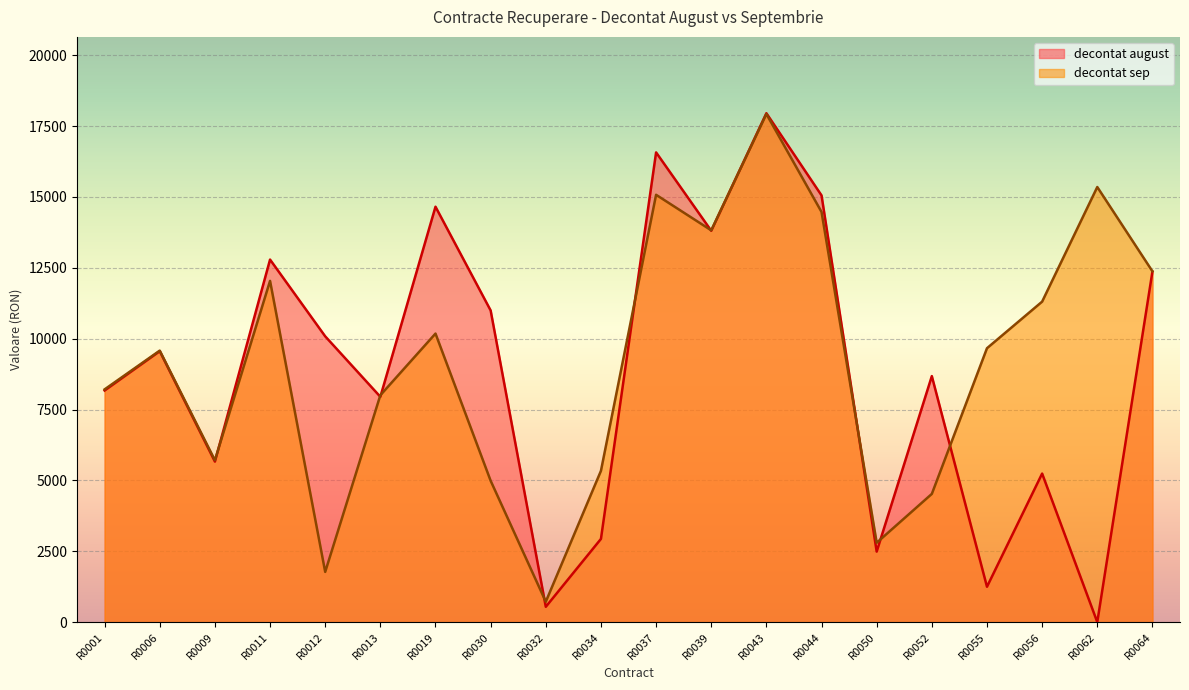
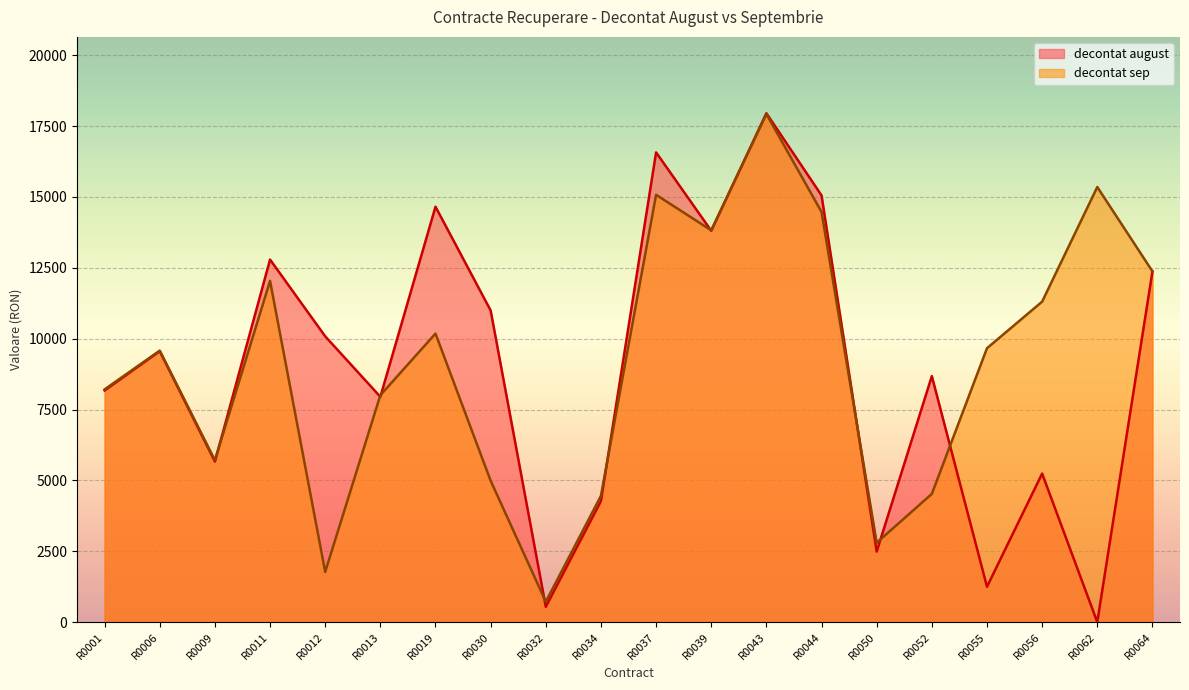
  {
    "decontat august": {
      "R0011": 12800,
      "R0012": 10100,
      "R0019": 14700,
      "R0030": 11000,
      "R0032": 500,
-     "R0034": 2900,
+     "R0034": 4300,
      "R0037": 16600,
      "R0044": 15100,
      "R0050": 2500,
      "R0052": 8700,
      "R0055": 1200,
      "R0056": 5200,
      "R0062": 0
    },
    "decontat sep": {
      "R0011": 12000,
      "R0012": 1800,
      "R0019": 10200,
      "R0030": 5000,
      "R0032": 700,
-     "R0034": 5300,
+     "R0034": 4500,
      "R0037": 15100,
      "R0044": 14500,
      "R0050": 2800,
      "R0052": 4500,
      "R0055": 9700,
      "R0056": 11300,
      "R0062": 15400
    }
  }
